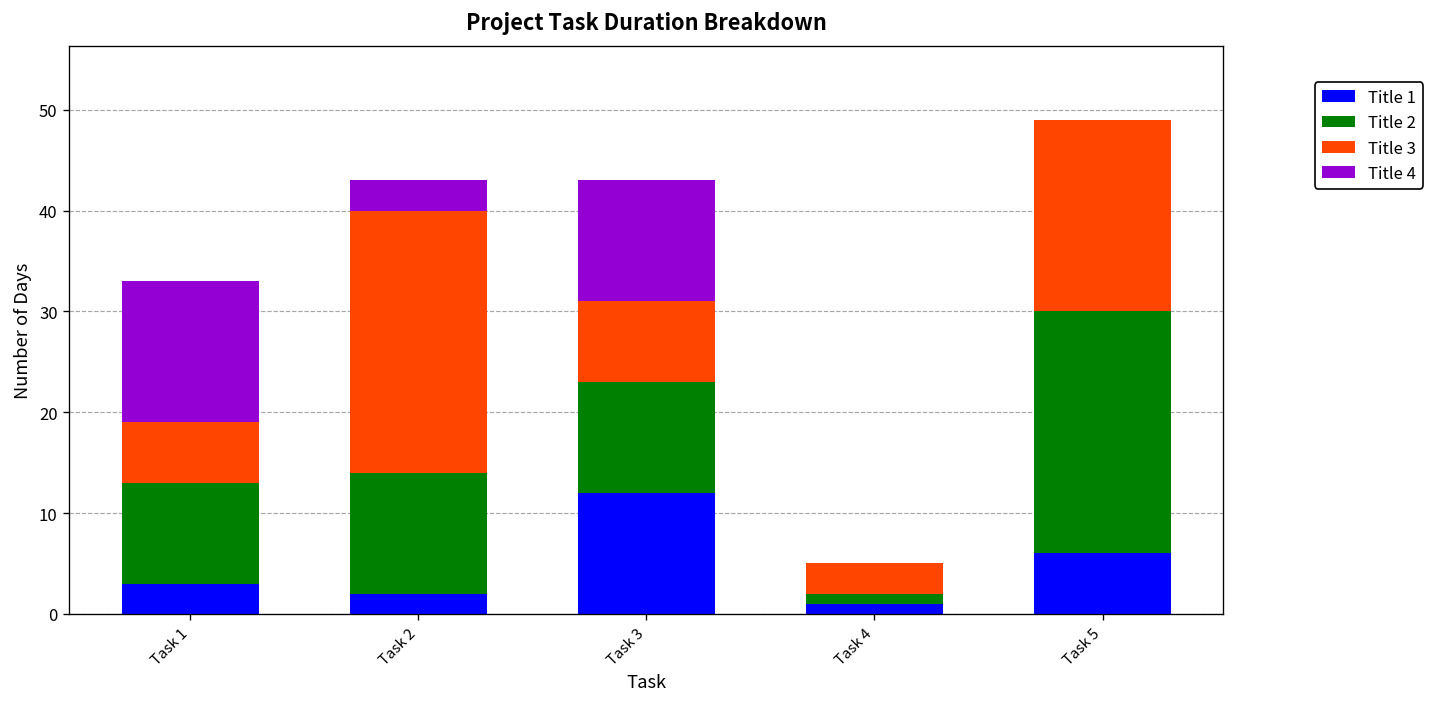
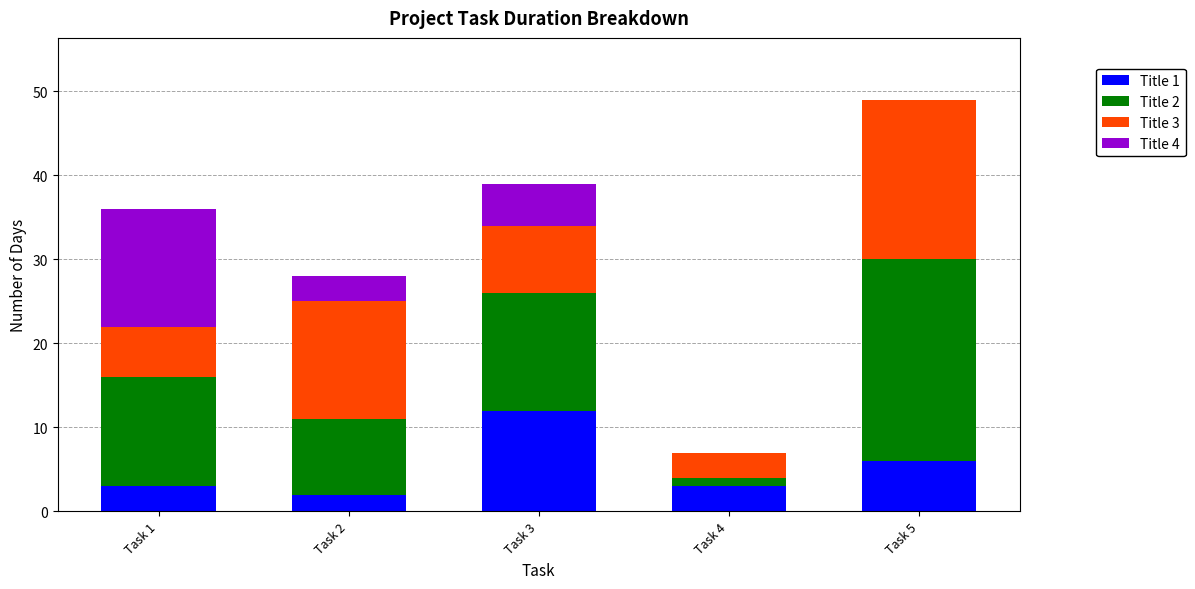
  {
    "Title 1": {
      "Task 1": 3,
      "Task 2": 2,
      "Task 3": 12,
-     "Task 4": 1,
+     "Task 4": 3,
      "Task 5": 6
    },
    "Title 2": {
-     "Task 1": 10,
-     "Task 2": 12,
-     "Task 3": 11,
+     "Task 1": 13,
+     "Task 2": 9,
+     "Task 3": 14,
      "Task 4": 1,
      "Task 5": 24
    },
    "Title 3": {
      "Task 1": 6,
-     "Task 2": 26,
+     "Task 2": 14,
      "Task 3": 8,
      "Task 4": 3,
      "Task 5": 19
    },
    "Title 4": {
      "Task 1": 14,
      "Task 2": 3,
-     "Task 3": 12,
+     "Task 3": 5,
      "Task 4": 0,
      "Task 5": 0
    }
  }
